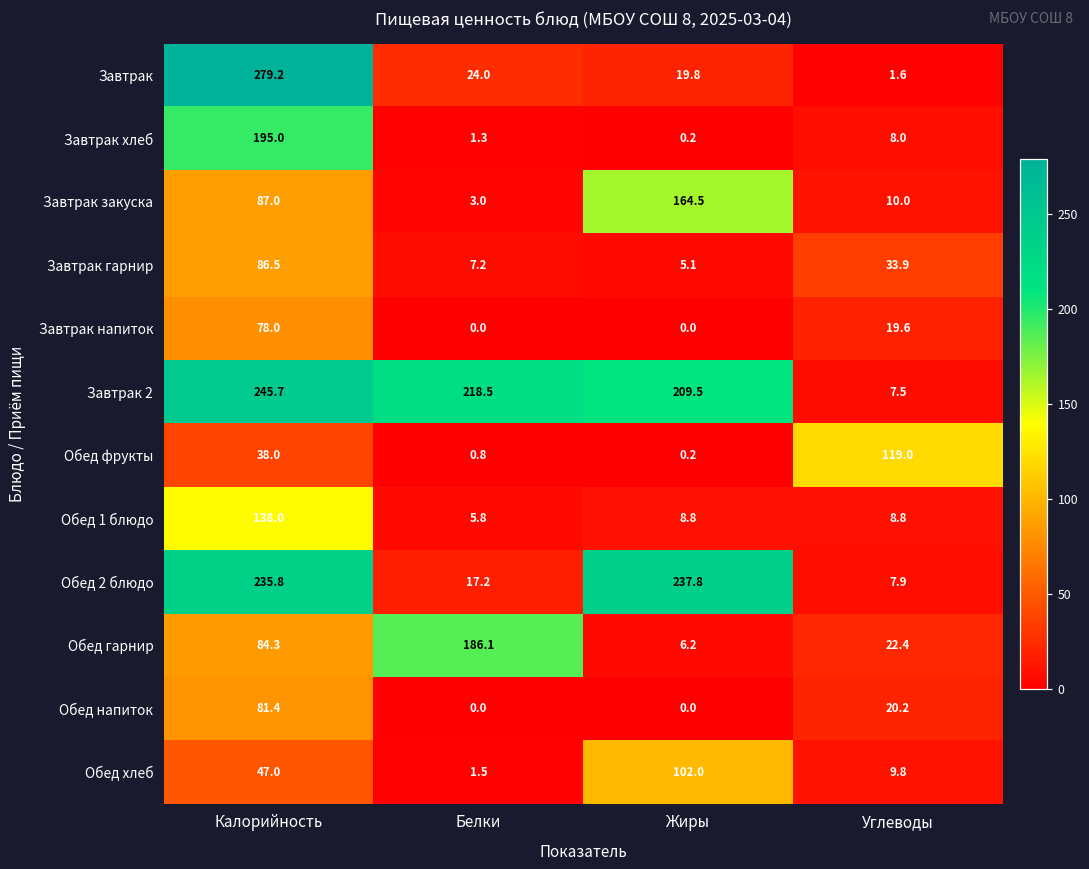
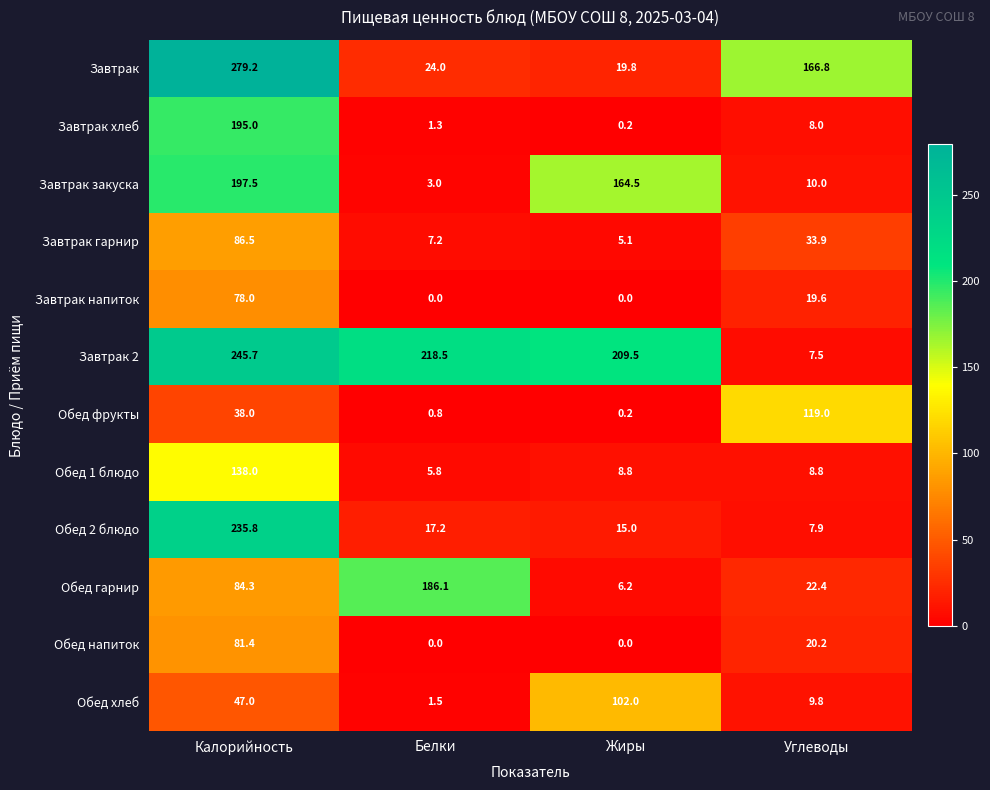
  {
    "Завтрак": {
      "Калорийность": 279.2,
      "Белки": 24.0,
      "Жиры": 19.8,
-     "Углеводы": 1.6
+     "Углеводы": 166.8
    },
    "Завтрак хлеб": {
      "Калорийность": 195.0,
      "Белки": 1.3,
      "Жиры": 0.2,
      "Углеводы": 8.0
    },
    "Завтрак закуска": {
-     "Калорийность": 87.0,
+     "Калорийность": 197.5,
      "Белки": 3.0,
      "Жиры": 164.5,
      "Углеводы": 10.0
    },
    "Завтрак гарнир": {
      "Калорийность": 86.5,
      "Белки": 7.2,
      "Жиры": 5.1,
      "Углеводы": 33.9
    },
    "Завтрак напиток": {
      "Калорийность": 78.0,
      "Белки": 0.0,
      "Жиры": 0.0,
      "Углеводы": 19.6
    },
    "Завтрак 2": {
      "Калорийность": 245.7,
      "Белки": 218.5,
      "Жиры": 209.5,
      "Углеводы": 7.5
    },
    "Обед фрукты": {
      "Калорийность": 38.0,
      "Белки": 0.8,
      "Жиры": 0.2,
      "Углеводы": 119.0
    },
    "Обед 1 блюдо": {
      "Калорийность": 138.0,
      "Белки": 5.8,
      "Жиры": 8.8,
      "Углеводы": 8.8
    },
    "Обед 2 блюдо": {
      "Калорийность": 235.8,
      "Белки": 17.2,
-     "Жиры": 237.8,
+     "Жиры": 15.0,
      "Углеводы": 7.9
    },
    "Обед гарнир": {
      "Калорийность": 84.3,
      "Белки": 186.1,
      "Жиры": 6.2,
      "Углеводы": 22.4
    },
    "Обед напиток": {
      "Калорийность": 81.4,
      "Белки": 0.0,
      "Жиры": 0.0,
      "Углеводы": 20.2
    },
    "Обед хлеб": {
      "Калорийность": 47.0,
      "Белки": 1.5,
      "Жиры": 102.0,
      "Углеводы": 9.8
    }
  }
